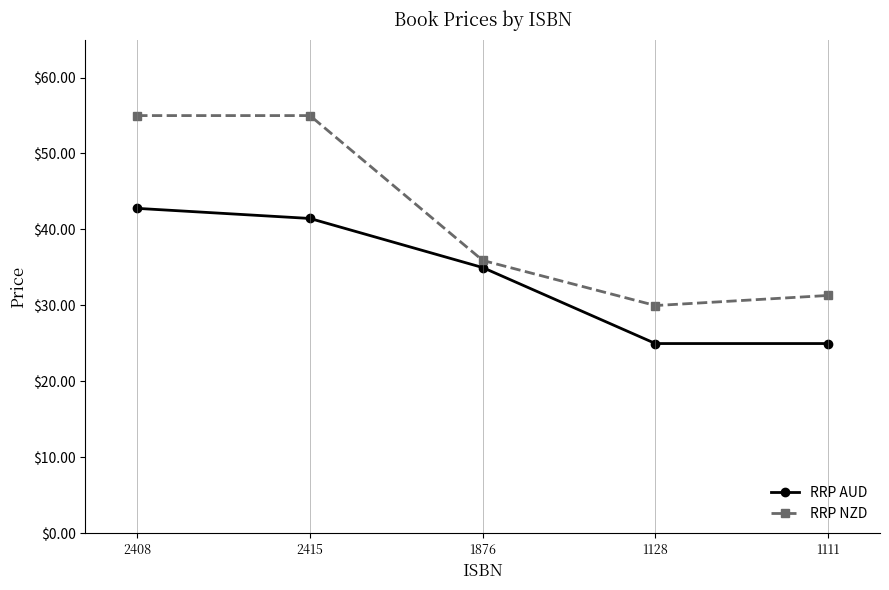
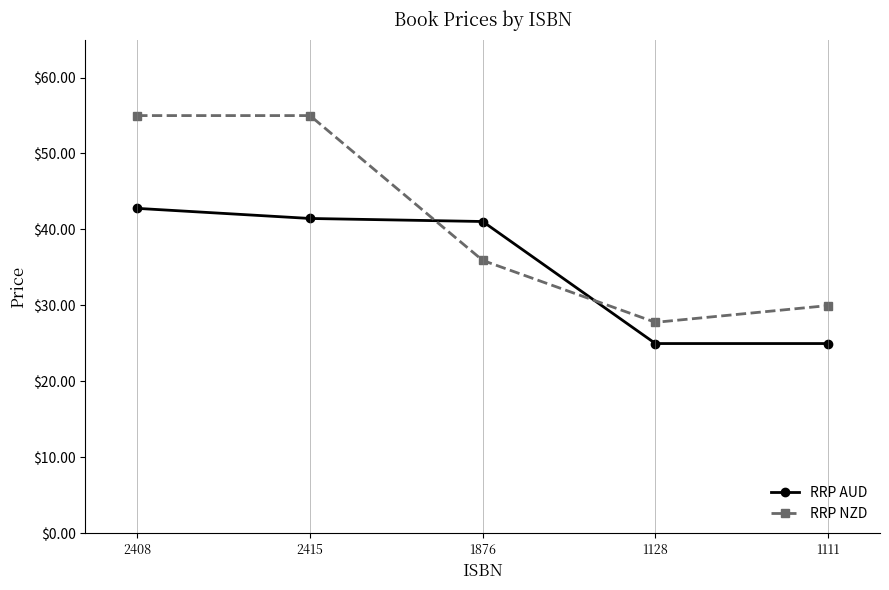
  {
    "RRP AUD": {
      "2408": "$43",
      "2415": "$41",
-     "1876": "$35",
+     "1876": "$41",
      "1128": "$25",
      "1111": "$25"
    },
    "RRP NZD": {
      "2408": "$55",
      "2415": "$55",
      "1876": "$36",
-     "1128": "$30",
-     "1111": "$31"
+     "1128": "$28",
+     "1111": "$30"
    }
  }
